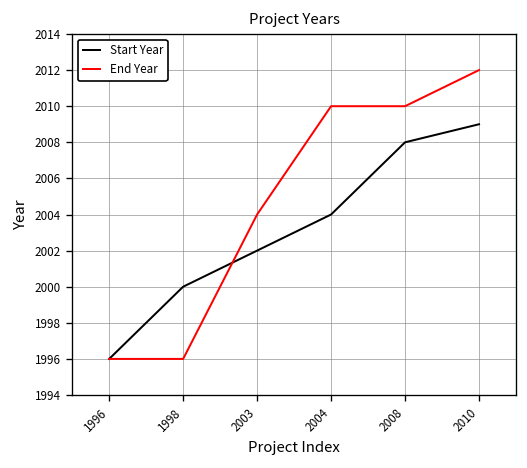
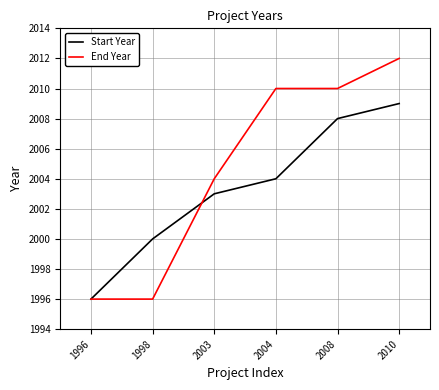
  {
    "Start Year": {
      "1998": 2000,
-     "2003": 2002,
+     "2003": 2003,
      "2004": 2004,
      "2008": 2008,
      "2010": 2009
    },
    "End Year": {
      "1998": 1996,
      "2003": 2004,
      "2004": 2010,
      "2008": 2010,
      "2010": 2012
    }
  }
